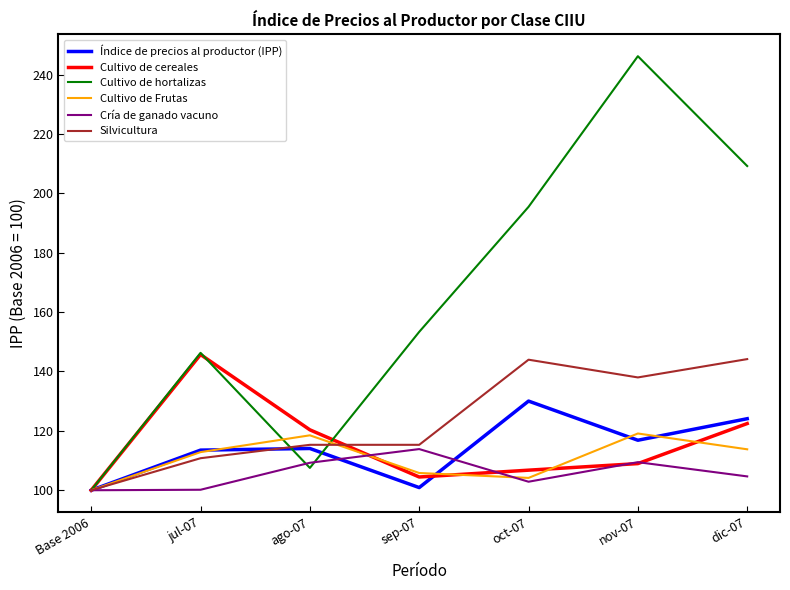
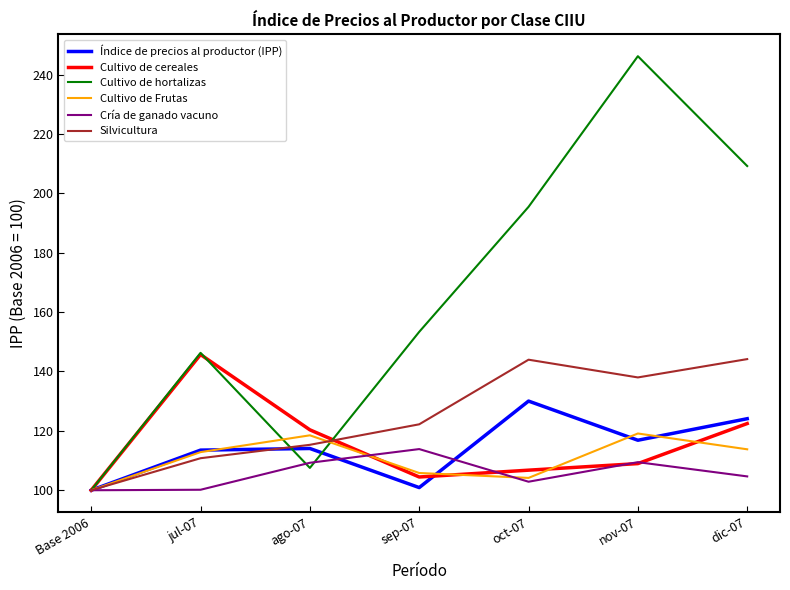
  {
    "Índice de precios al productor (IPP)": {
      "ago-07": 114,
      "sep-07": 101,
      "oct-07": 130,
      "nov-07": 117,
      "dic-07": 124
    },
    "Cultivo de cereales": {
      "ago-07": 120,
      "sep-07": 104,
      "oct-07": 107,
      "dic-07": 122
    },
    "Cultivo de hortalizas": {
      "ago-07": 108,
      "sep-07": 153,
      "oct-07": 195,
      "nov-07": 246,
      "dic-07": 209
    },
    "Cultivo de Frutas": {
      "ago-07": 118,
      "sep-07": 106,
      "oct-07": 104,
      "nov-07": 119,
      "dic-07": 114
    },
    "Cría de ganado vacuno": {
      "jul-07": 100,
      "ago-07": 109,
      "sep-07": 114,
      "oct-07": 103,
      "dic-07": 105
    },
    "Silvicultura": {
      "jul-07": 111,
      "ago-07": 115,
-     "sep-07": 115,
+     "sep-07": 122,
      "oct-07": 144,
      "nov-07": 138,
      "dic-07": 144
    }
  }
